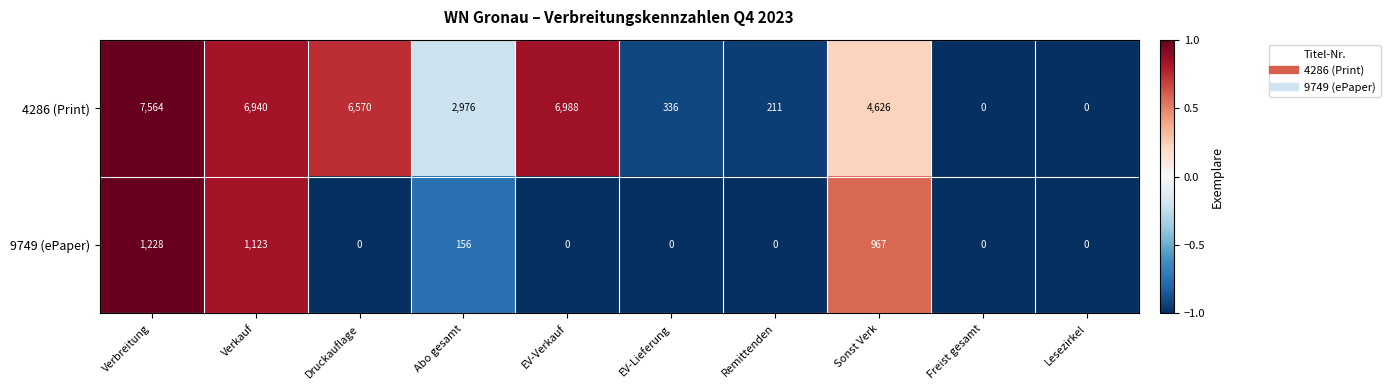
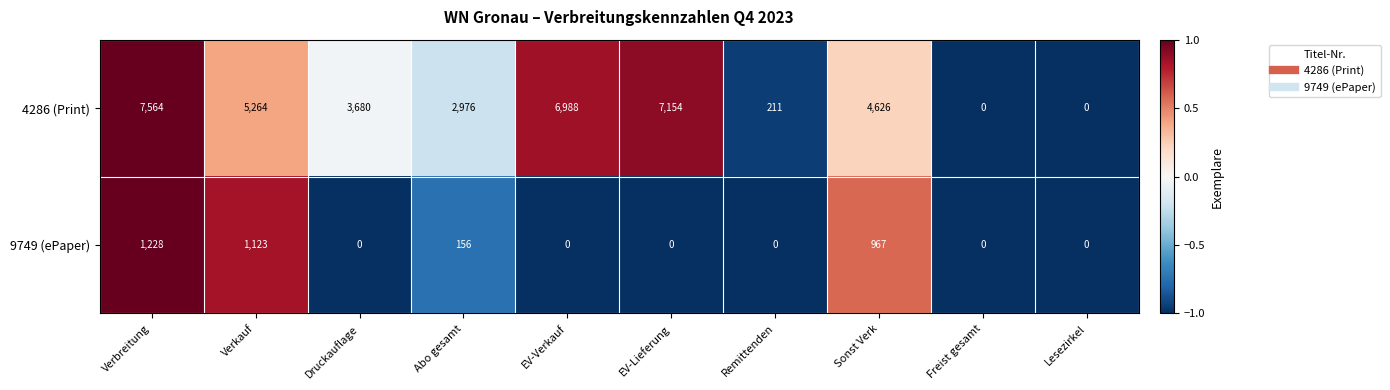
  {
    "4286 (Print)": {
      "Verbreitung": "7,564",
-     "Verkauf": "6,940",
-     "Druckauflage": "6,570",
+     "Verkauf": "5,264",
+     "Druckauflage": "3,680",
      "Abo gesamt": "2,976",
      "EV-Verkauf": "6,988",
-     "EV-Lieferung": "336",
+     "EV-Lieferung": "7,154",
      "Remittenden": "211",
      "Sonst Verk": "4,626",
      "Freist gesamt": "0",
      "Lesezirkel": "0"
    },
    "9749 (ePaper)": {
      "Verbreitung": "1,228",
      "Verkauf": "1,123",
      "Druckauflage": "0",
      "Abo gesamt": "156",
      "EV-Verkauf": "0",
      "EV-Lieferung": "0",
      "Remittenden": "0",
      "Sonst Verk": "967",
      "Freist gesamt": "0",
      "Lesezirkel": "0"
    }
  }
